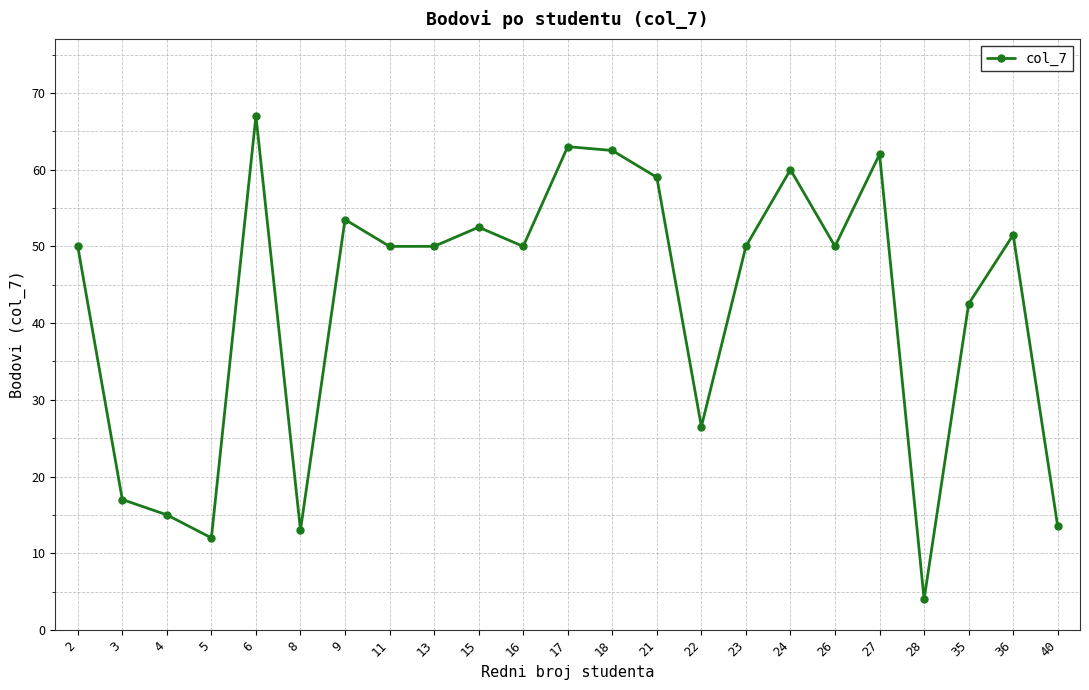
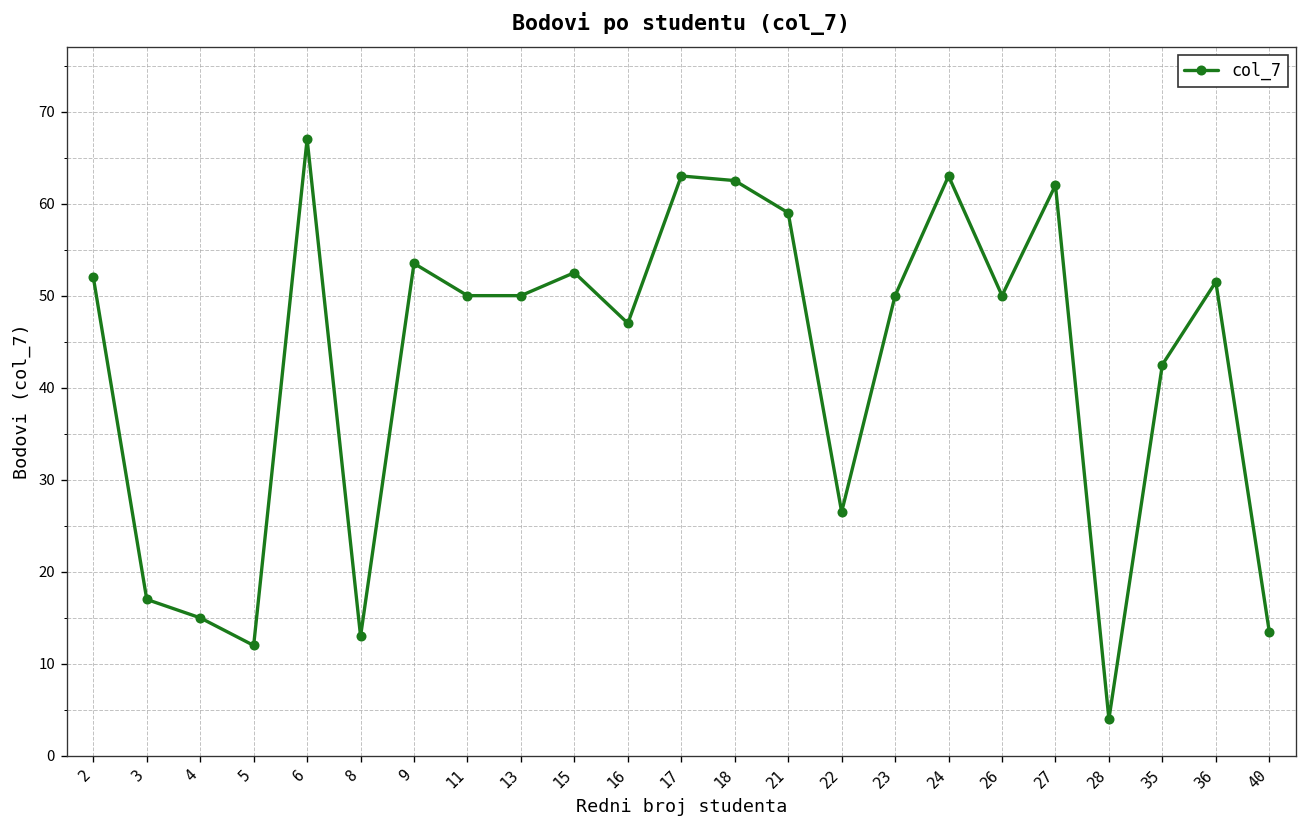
  {
-   "2": 50,
+   "2": 52,
    "3": 17,
    "4": 15,
    "5": 12,
    "6": 67,
    "8": 13,
    "9": 54,
    "11": 50,
    "13": 50,
    "15": 53,
-   "16": 50,
+   "16": 47,
    "17": 63,
    "18": 63,
    "21": 59,
    "22": 27,
    "23": 50,
-   "24": 60,
+   "24": 63,
    "26": 50,
    "27": 62,
    "28": 4,
    "35": 43,
    "36": 52,
    "40": 14
  }
